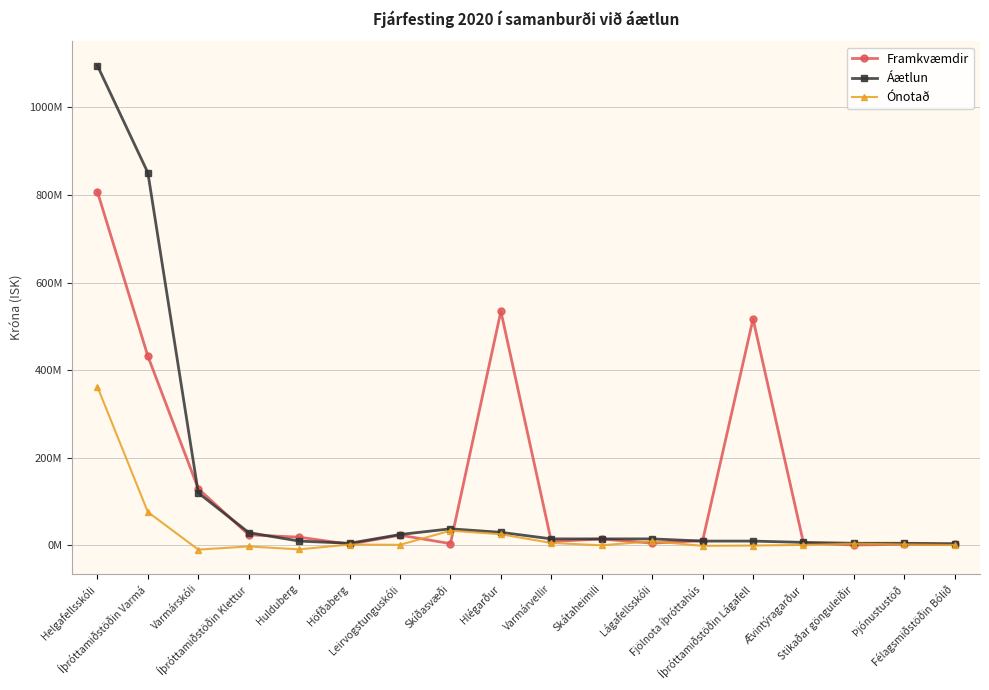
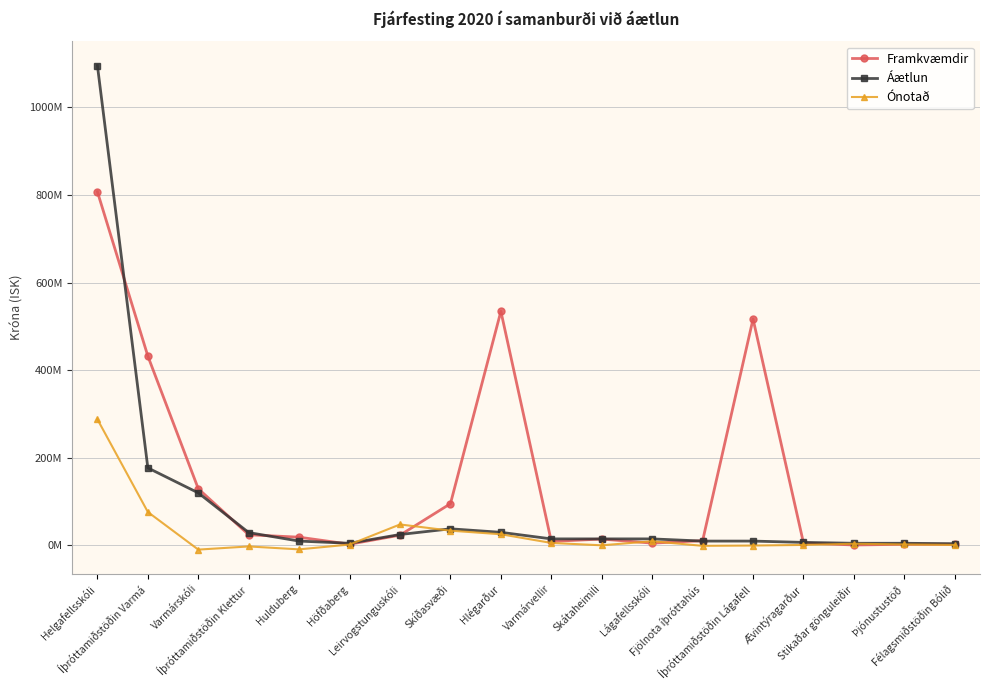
  {
    "Framkvæmdir": {
      "Helgafellsskóli": 810000000,
      "Íþróttamiðstöðin Varmá": 430000000,
      "Varmárskóli": 130000000,
      "Hulduberg": 20000000,
-     "Skíðasvæði": 0,
+     "Skíðasvæði": 100000000,
      "Hlégarður": 530000000,
      "Íþróttamiðstöðin Lágafell": 520000000
    },
    "Áætlun": {
      "Helgafellsskóli": 1100000000,
-     "Íþróttamiðstöðin Varmá": 850000000,
+     "Íþróttamiðstöðin Varmá": 180000000,
      "Varmárskóli": 120000000,
      "Hulduberg": 10000000,
      "Íþróttamiðstöðin Lágafell": 10000000
    },
    "Ónotað": {
-     "Helgafellsskóli": 360000000,
+     "Helgafellsskóli": 290000000,
      "Íþróttamiðstöðin Varmá": 80000000,
      "Varmárskóli": -10000000,
      "Íþróttamiðstöðin Klettur": 0,
      "Hulduberg": -10000000,
-     "Leirvogstunguskóli": 0,
+     "Leirvogstunguskóli": 50000000,
      "Skátaheimili": 0,
      "Fjölnota íþróttahús": 0,
      "Íþróttamiðstöðin Lágafell": 0
    }
  }
